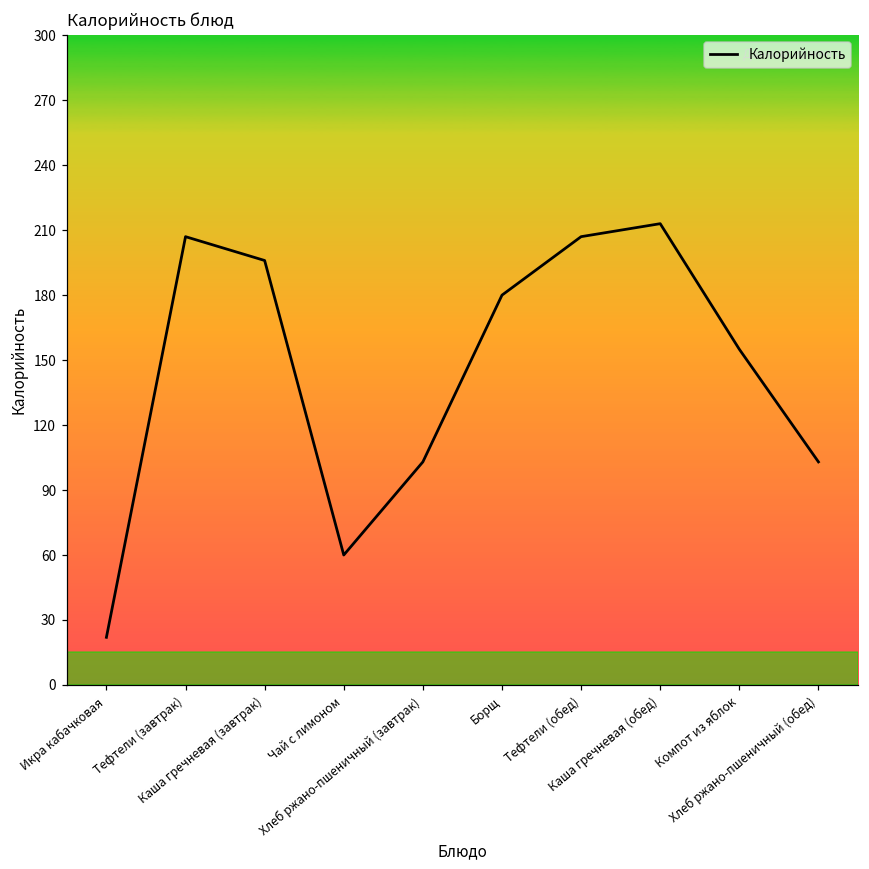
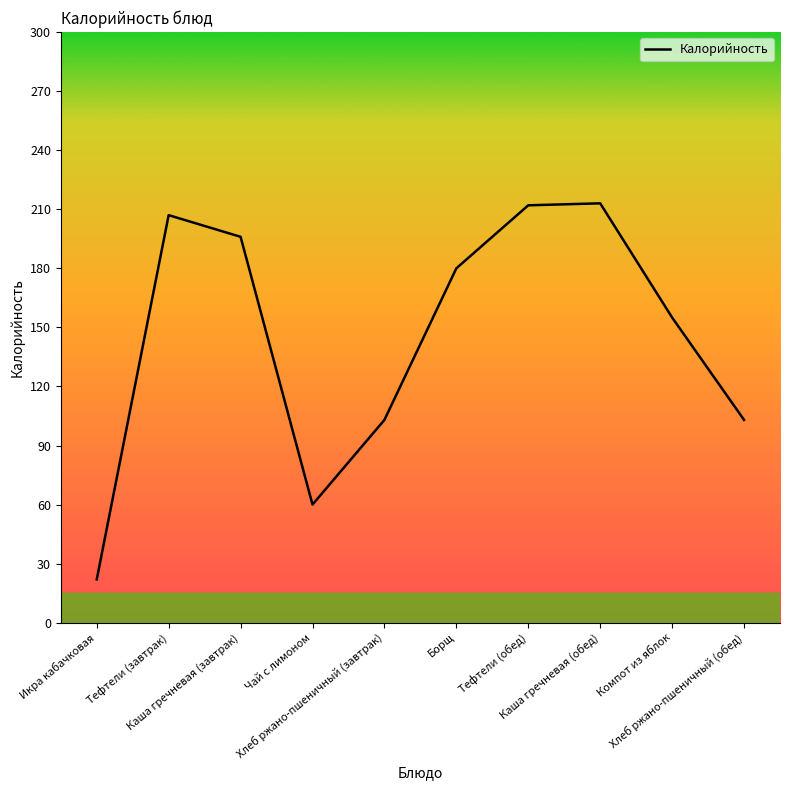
  {
    "Икра кабачковая": 22,
    "Тефтели (завтрак)": 207,
    "Каша гречневая (завтрак)": 196,
    "Чай с лимоном": 60,
    "Хлеб ржано-пшеничный (завтрак)": 103,
    "Борщ": 180,
-   "Тефтели (обед)": 207,
+   "Тефтели (обед)": 212,
    "Каша гречневая (обед)": 213,
    "Компот из яблок": 155,
    "Хлеб ржано-пшеничный (обед)": 103
  }
